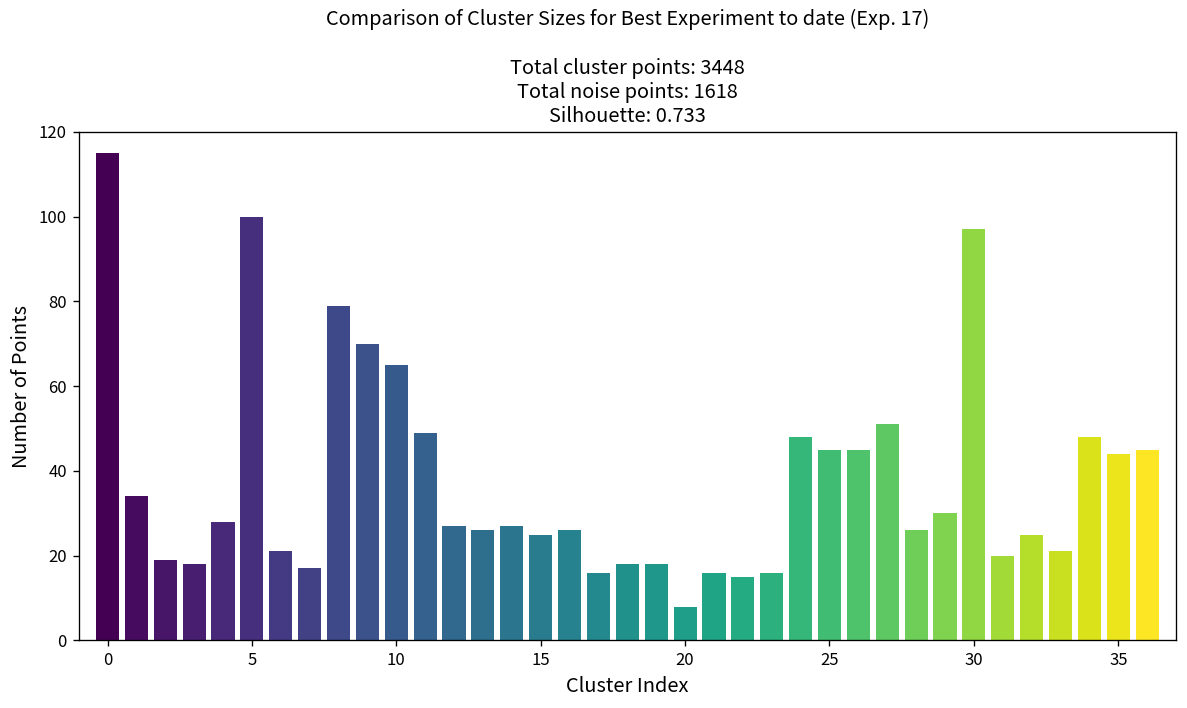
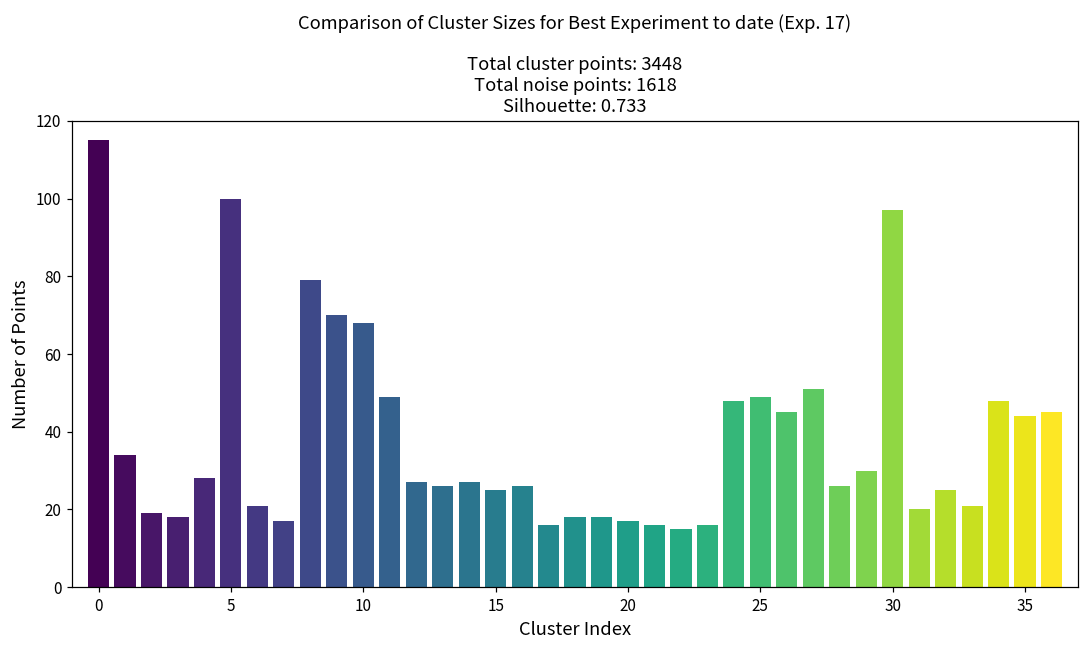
  {
    "0": 115,
    "5": 100,
-   "10": 65,
+   "10": 68,
    "15": 25,
-   "20": 8,
-   "25": 45,
+   "20": 17,
+   "25": 49,
    "30": 97,
    "35": 44
  }
